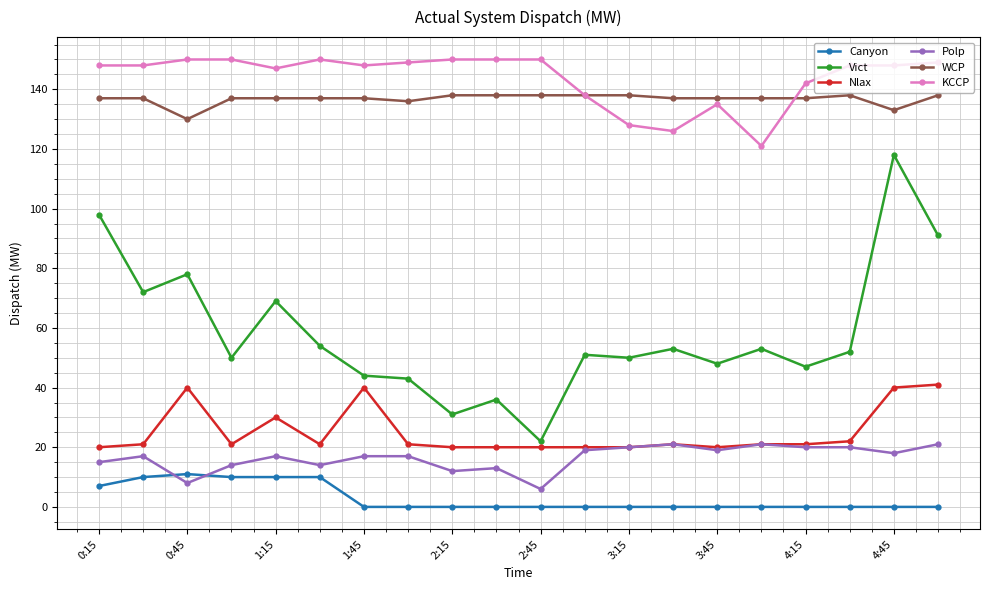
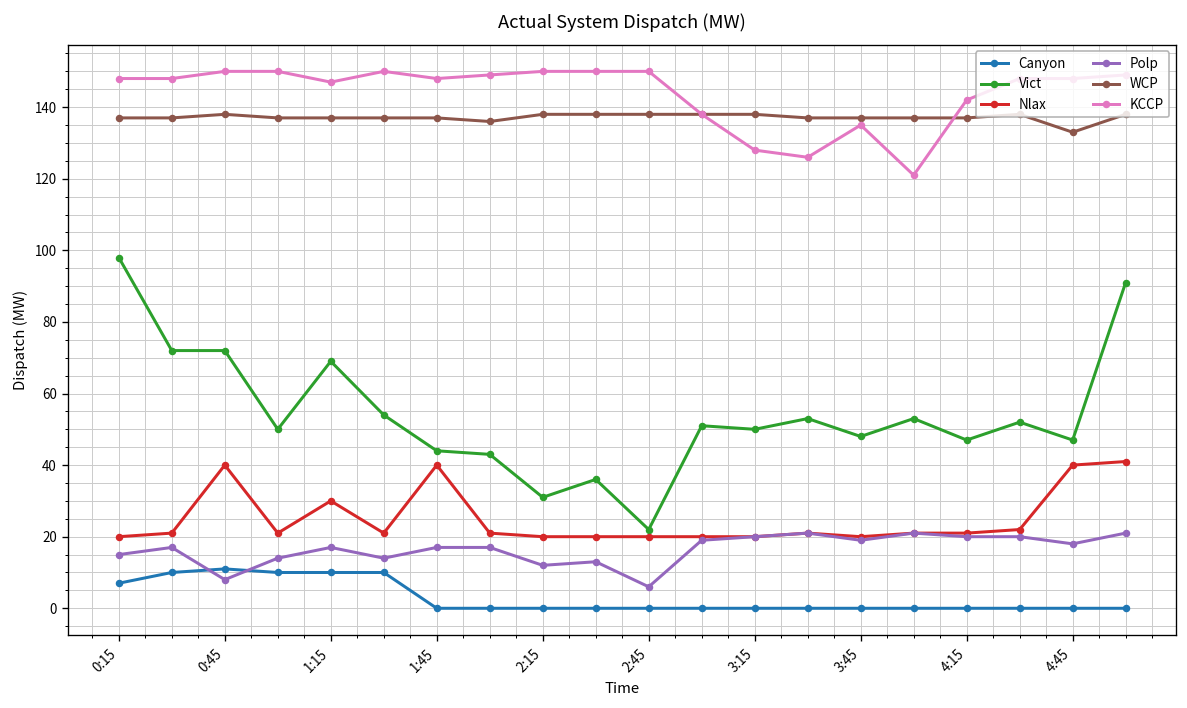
  {
    "Canyon": {
      "0:15": 7,
      "0:45": 11,
      "1:15": 10,
      "1:45": 0,
      "2:15": 0,
      "2:45": 0,
      "3:15": 0,
      "3:45": 0,
      "4:15": 0,
      "4:45": 0
    },
    "Vict": {
      "0:15": 98,
-     "0:45": 78,
+     "0:45": 72,
      "1:15": 69,
      "1:45": 44,
      "2:15": 31,
      "2:45": 22,
      "3:15": 50,
      "3:45": 48,
      "4:15": 47,
-     "4:45": 118
+     "4:45": 47
    },
    "Nlax": {
      "0:15": 20,
      "0:45": 40,
      "1:15": 30,
      "1:45": 40,
      "2:15": 20,
      "2:45": 20,
      "3:45": 20,
      "4:15": 21,
      "4:45": 40
    },
    "Polp": {
      "0:15": 15,
      "0:45": 8,
      "1:15": 17,
      "1:45": 17,
      "2:15": 12,
      "2:45": 6,
      "3:45": 19,
      "4:15": 20,
      "4:45": 18
    },
    "WCP": {
      "0:15": 137,
-     "0:45": 130,
+     "0:45": 138,
      "1:15": 137,
      "1:45": 137,
      "2:15": 138,
      "2:45": 138,
      "3:15": 138,
      "3:45": 137,
      "4:15": 137,
      "4:45": 133
    },
    "KCCP": {
      "0:15": 148,
      "0:45": 150,
      "1:15": 147,
      "1:45": 148,
      "2:15": 150,
      "2:45": 150,
      "3:15": 128,
      "3:45": 135,
      "4:15": 142
    }
  }
